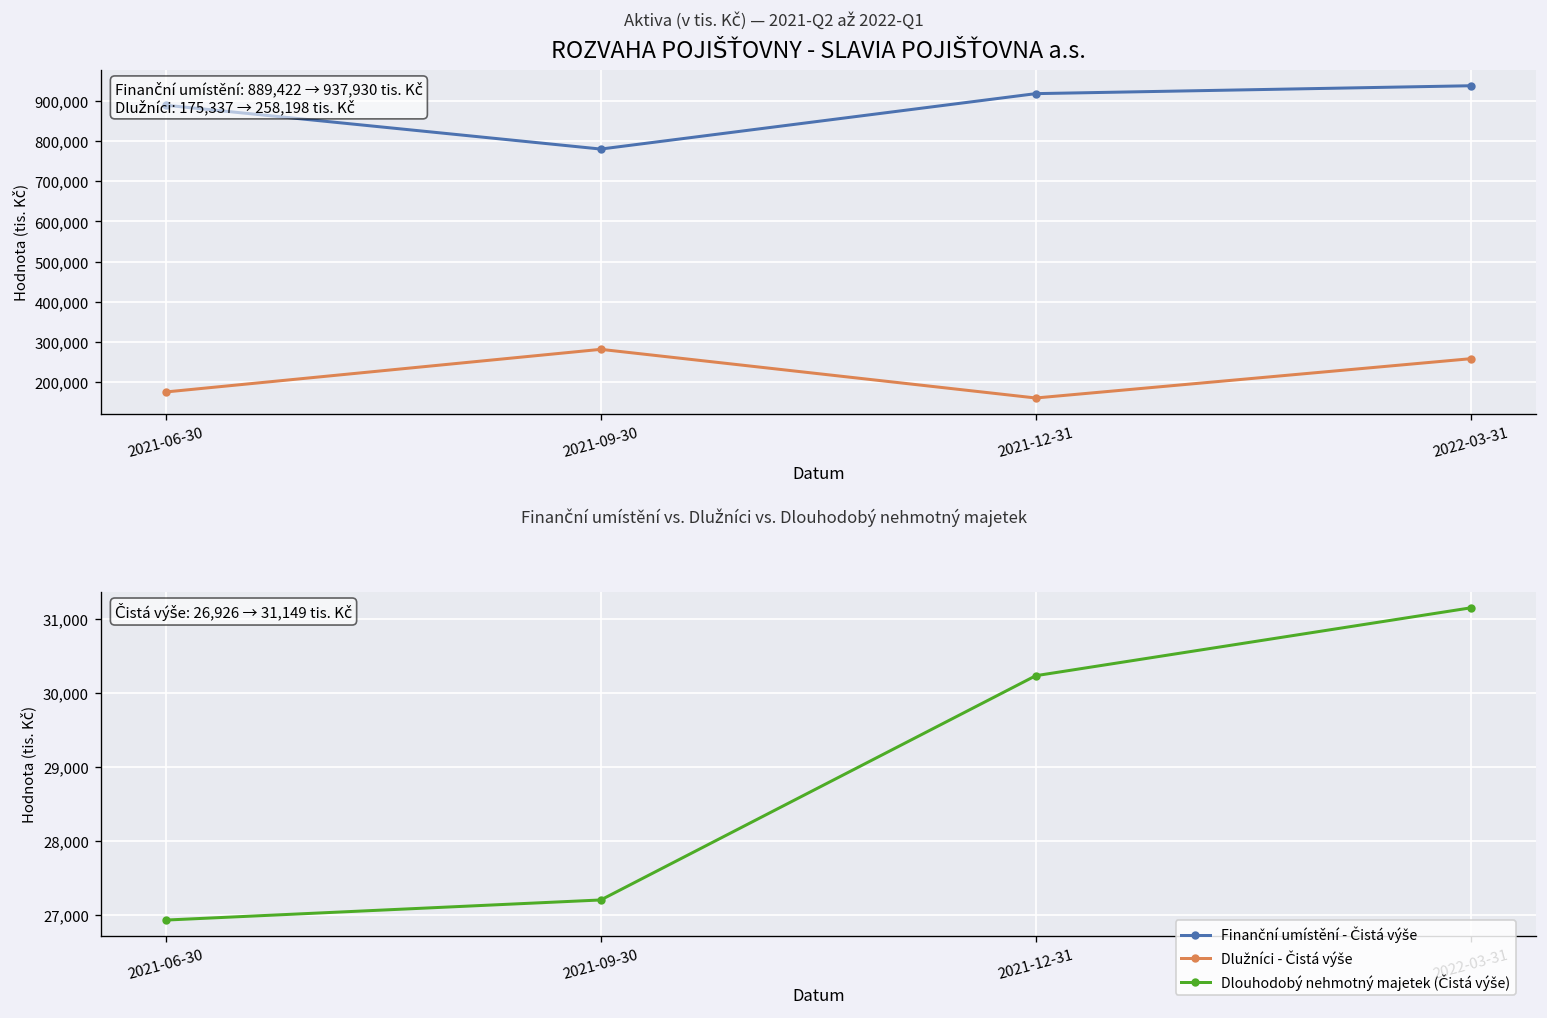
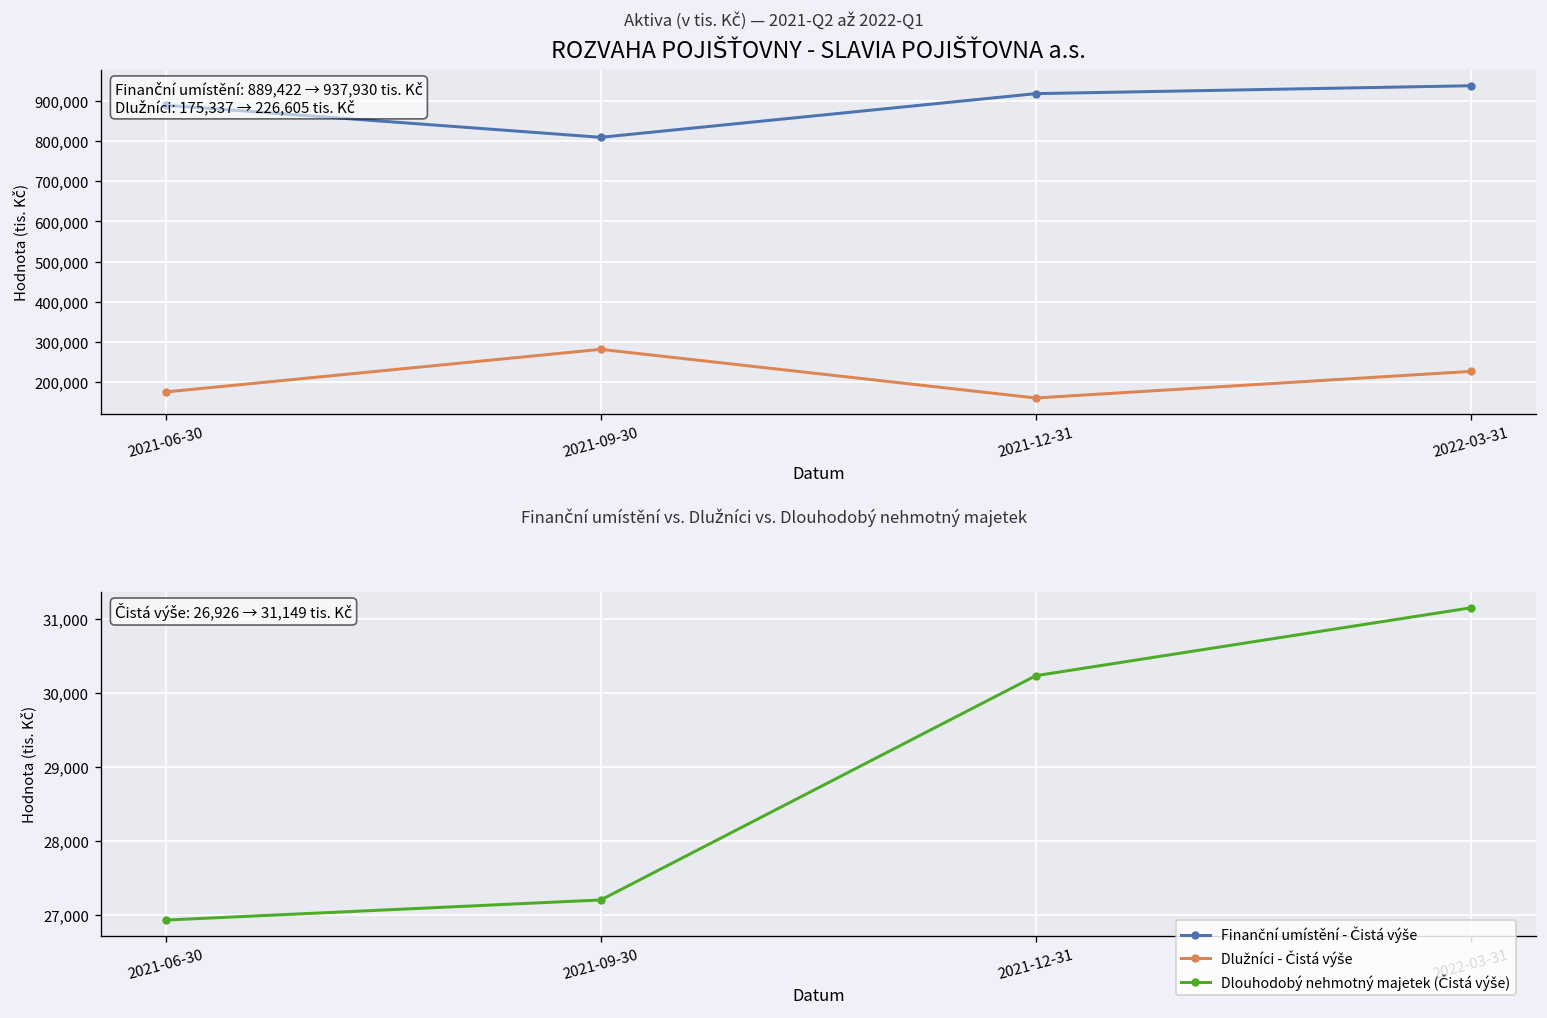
  {
    "ROZVAHA POJIŠŤOVNY - SLAVIA POJIŠŤOVNA a.s.": {
      "Finanční umístění - Čistá výše": {
-       "2021-09-30": "780,000",
+       "2021-09-30": "810,000",
        "2021-12-31": "920,000",
        "2022-03-31": "940,000"
      },
      "Dlužníci - Čistá výše": {
-       "2022-03-31": "258,198"
+       "2022-03-31": "226,605"
      }
    }
  }
